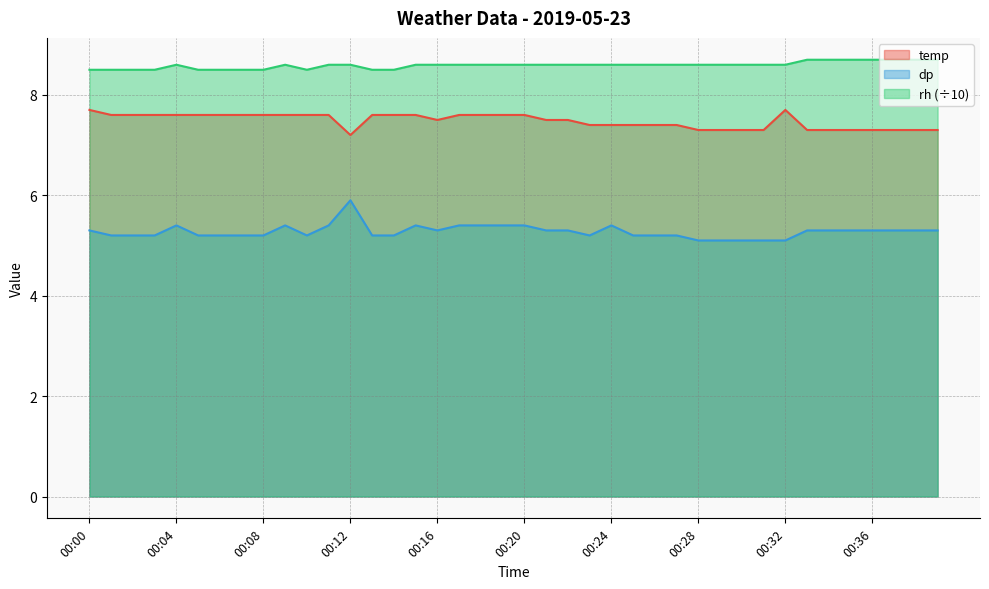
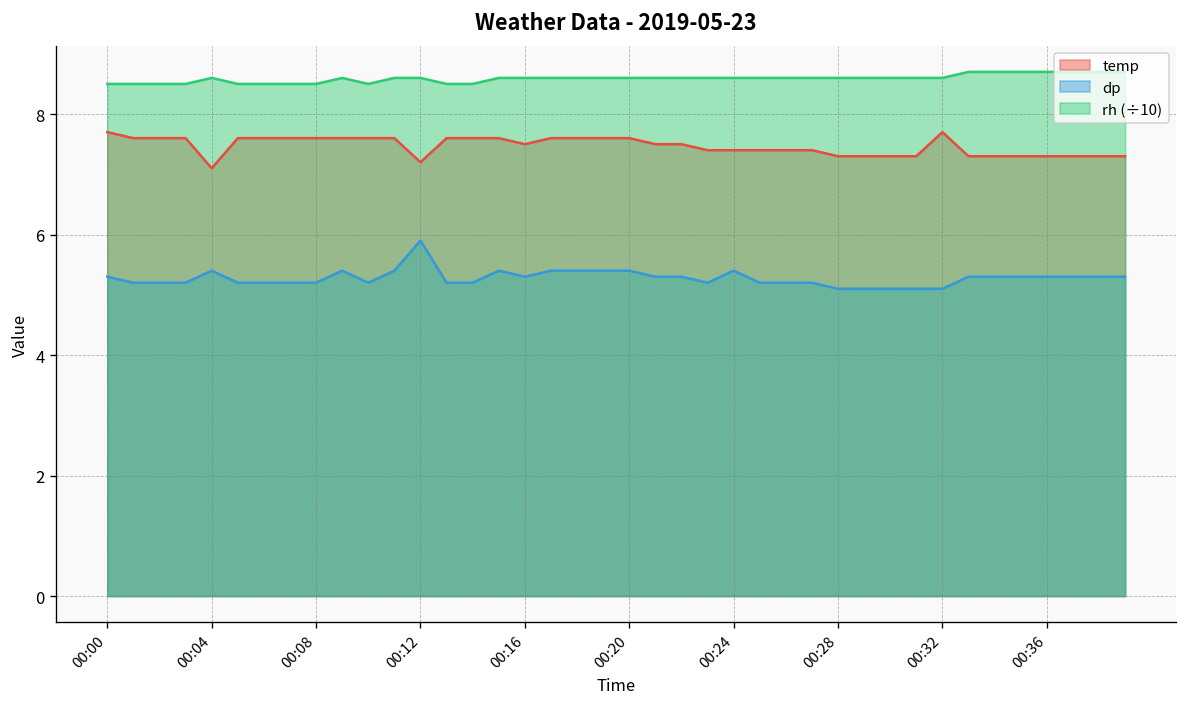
  {
    "temp": {
      "00:00": 7.7,
-     "00:04": 7.6,
+     "00:04": 7.1,
      "00:08": 7.6,
      "00:12": 7.2,
      "00:16": 7.5,
      "00:20": 7.6,
      "00:24": 7.4,
      "00:28": 7.3,
      "00:32": 7.7,
      "00:36": 7.3
    },
    "dp": {
      "00:00": 5.3,
      "00:04": 5.4,
      "00:08": 5.2,
      "00:12": 5.9,
      "00:16": 5.3,
      "00:20": 5.4,
      "00:24": 5.4,
      "00:28": 5.1,
      "00:32": 5.1,
      "00:36": 5.3
    },
    "rh (÷10)": {
      "00:00": 8.5,
      "00:04": 8.6,
      "00:08": 8.5,
      "00:12": 8.6,
      "00:16": 8.6,
      "00:20": 8.6,
      "00:24": 8.6,
      "00:28": 8.6,
      "00:32": 8.6,
      "00:36": 8.7
    }
  }
